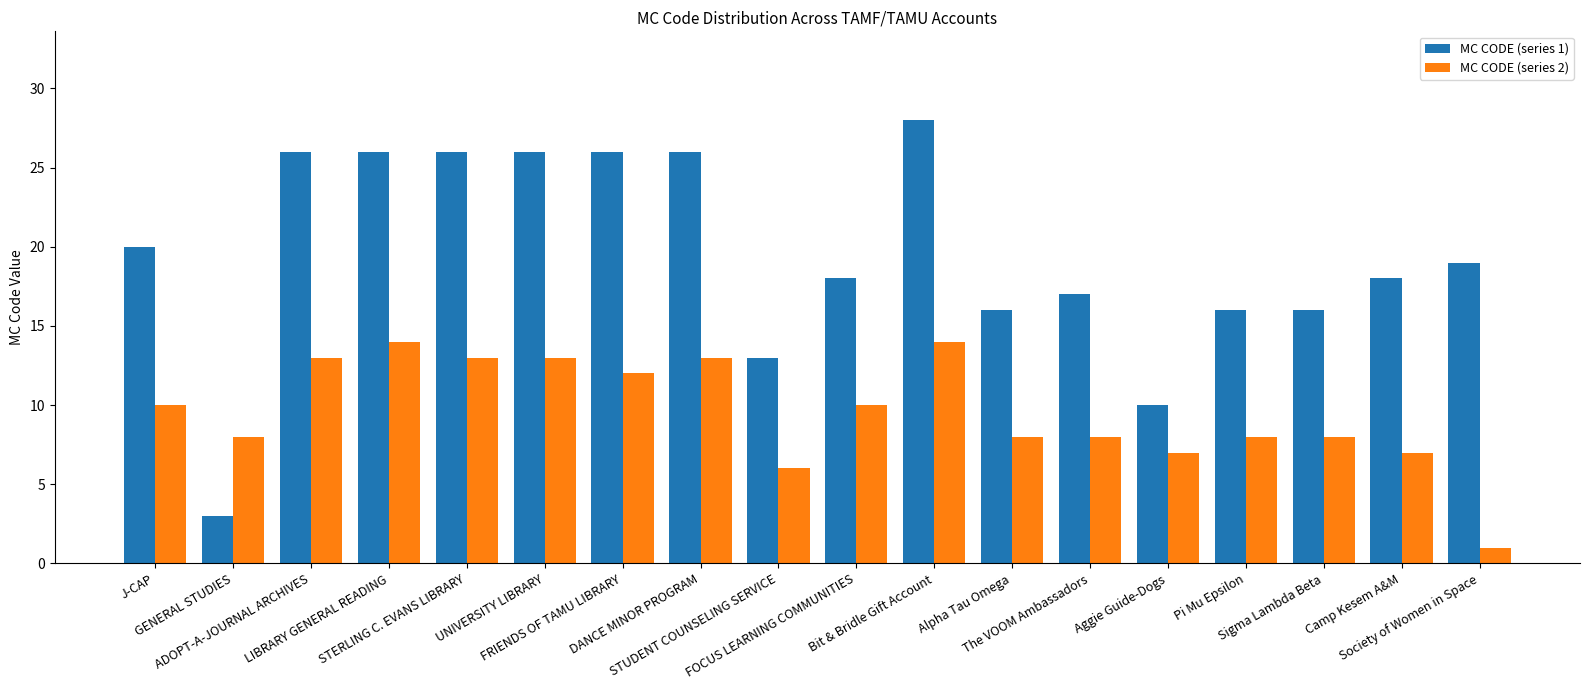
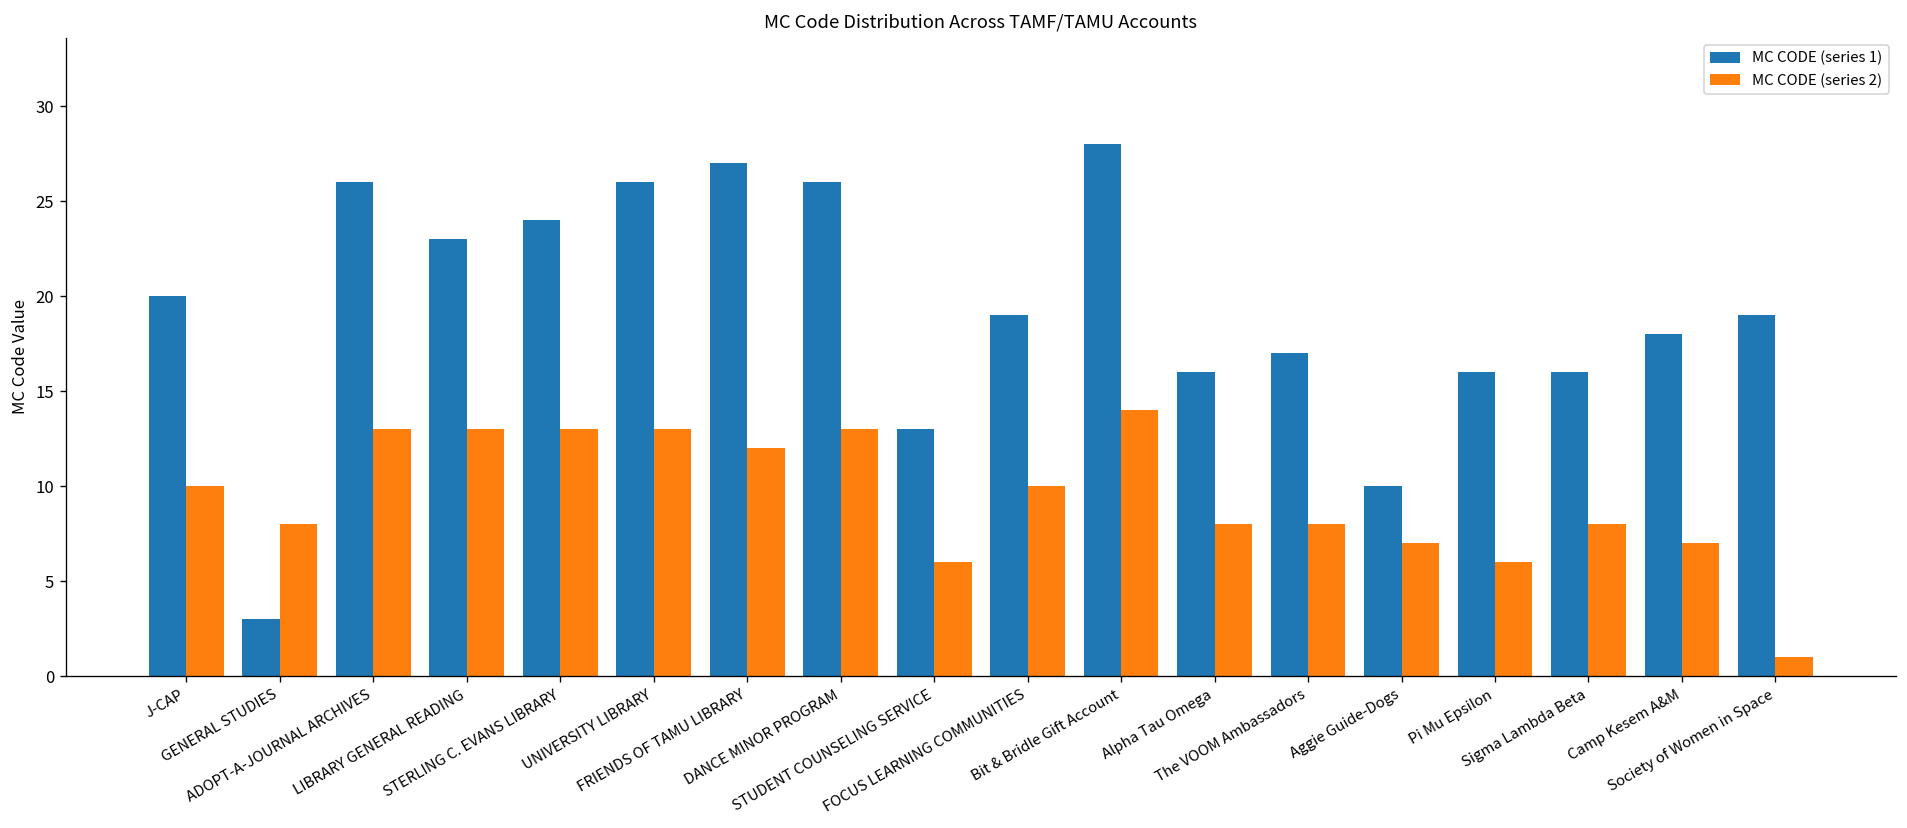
  {
    "MC CODE (series 1)": {
      "J-CAP": 20,
      "GENERAL STUDIES": 3,
      "ADOPT-A-JOURNAL ARCHIVES": 26,
-     "LIBRARY GENERAL READING": 26,
-     "STERLING C. EVANS LIBRARY": 26,
+     "LIBRARY GENERAL READING": 23,
+     "STERLING C. EVANS LIBRARY": 24,
      "UNIVERSITY LIBRARY": 26,
-     "FRIENDS OF TAMU LIBRARY": 26,
+     "FRIENDS OF TAMU LIBRARY": 27,
      "DANCE MINOR PROGRAM": 26,
      "STUDENT COUNSELING SERVICE": 13,
-     "FOCUS LEARNING COMMUNITIES": 18,
+     "FOCUS LEARNING COMMUNITIES": 19,
      "Bit & Bridle Gift Account": 28,
      "Alpha Tau Omega": 16,
      "The VOOM Ambassadors": 17,
      "Aggie Guide-Dogs": 10,
      "Pi Mu Epsilon": 16,
      "Sigma Lambda Beta": 16,
      "Camp Kesem A&M": 18,
      "Society of Women in Space": 19
    },
    "MC CODE (series 2)": {
      "J-CAP": 10,
      "GENERAL STUDIES": 8,
      "ADOPT-A-JOURNAL ARCHIVES": 13,
-     "LIBRARY GENERAL READING": 14,
+     "LIBRARY GENERAL READING": 13,
      "STERLING C. EVANS LIBRARY": 13,
      "UNIVERSITY LIBRARY": 13,
      "FRIENDS OF TAMU LIBRARY": 12,
      "DANCE MINOR PROGRAM": 13,
      "STUDENT COUNSELING SERVICE": 6,
      "FOCUS LEARNING COMMUNITIES": 10,
      "Bit & Bridle Gift Account": 14,
      "Alpha Tau Omega": 8,
      "The VOOM Ambassadors": 8,
      "Aggie Guide-Dogs": 7,
-     "Pi Mu Epsilon": 8,
+     "Pi Mu Epsilon": 6,
      "Sigma Lambda Beta": 8,
      "Camp Kesem A&M": 7,
      "Society of Women in Space": 1
    }
  }
